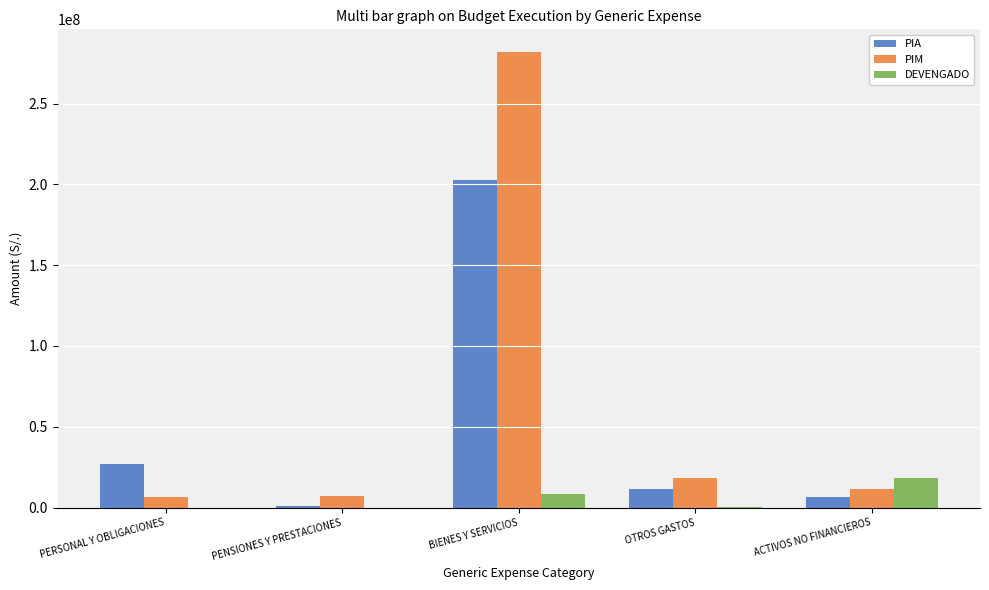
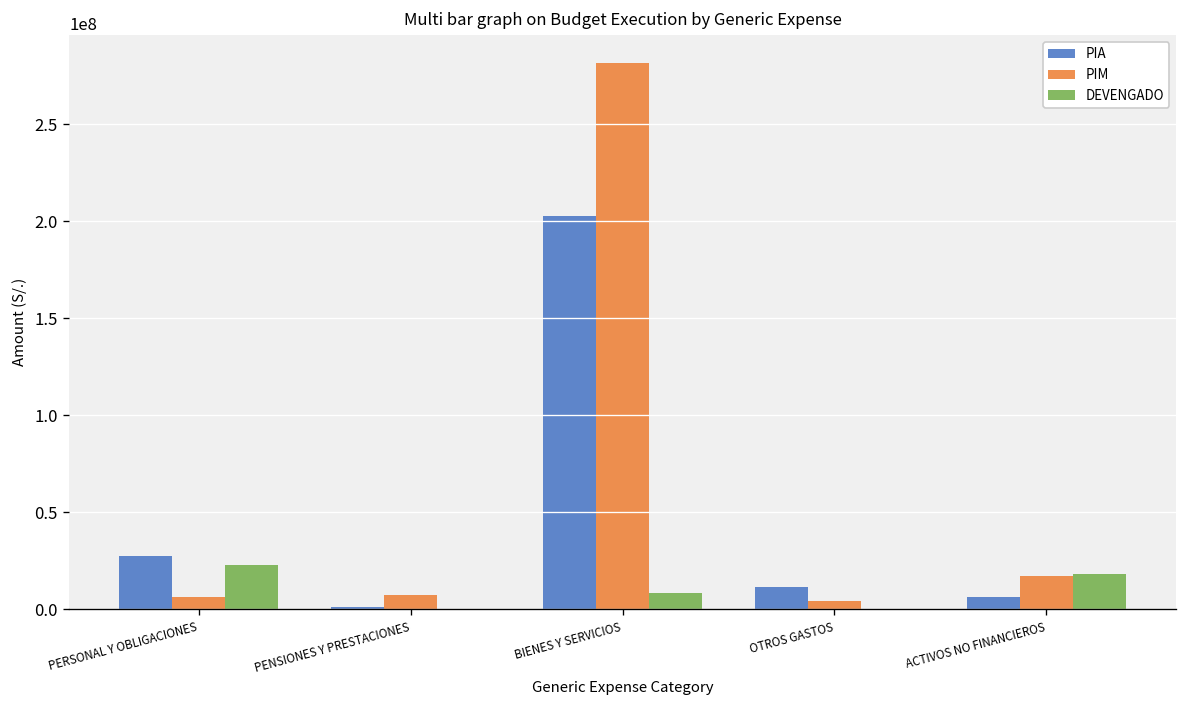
  {
    "PIA": {
      "PERSONAL Y OBLIGACIONES": 27000000,
      "BIENES Y SERVICIOS": 202000000,
      "OTROS GASTOS": 11000000,
      "ACTIVOS NO FINANCIEROS": 6000000
    },
    "PIM": {
      "PERSONAL Y OBLIGACIONES": 6000000,
      "PENSIONES Y PRESTACIONES": 7000000,
      "BIENES Y SERVICIOS": 282000000,
-     "OTROS GASTOS": 18000000,
-     "ACTIVOS NO FINANCIEROS": 11000000
+     "OTROS GASTOS": 4000000,
+     "ACTIVOS NO FINANCIEROS": 17000000
    },
    "DEVENGADO": {
-     "PERSONAL Y OBLIGACIONES": 0,
+     "PERSONAL Y OBLIGACIONES": 23000000,
      "PENSIONES Y PRESTACIONES": 0,
      "BIENES Y SERVICIOS": 8000000,
      "ACTIVOS NO FINANCIEROS": 18000000
    }
  }
